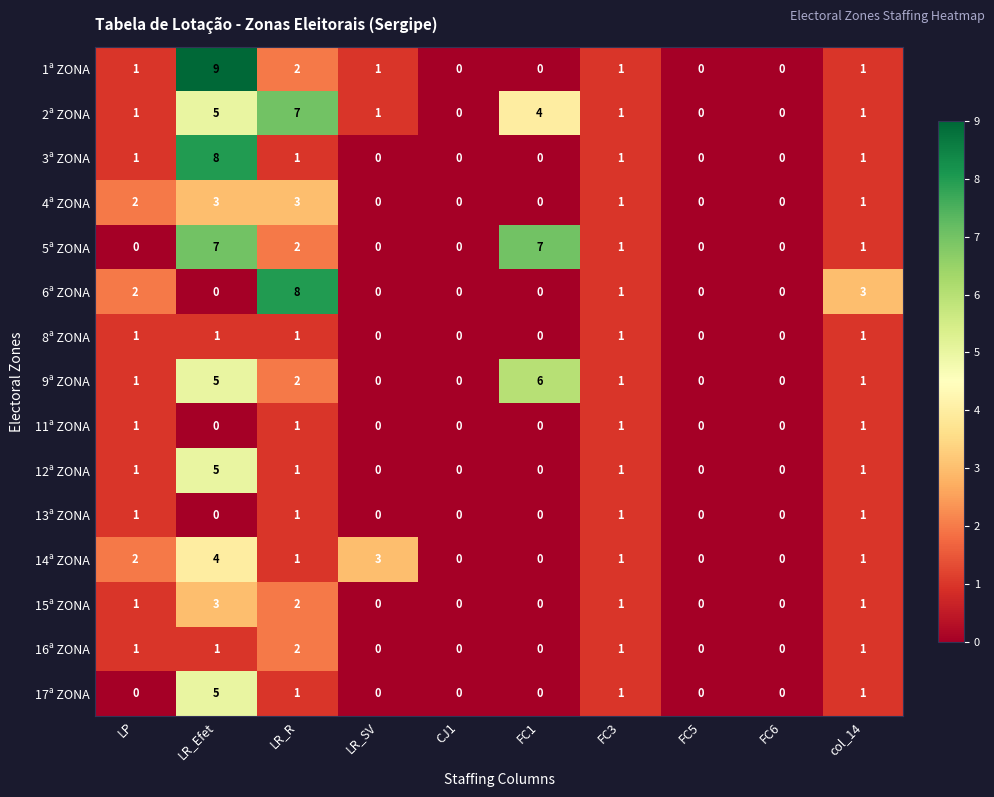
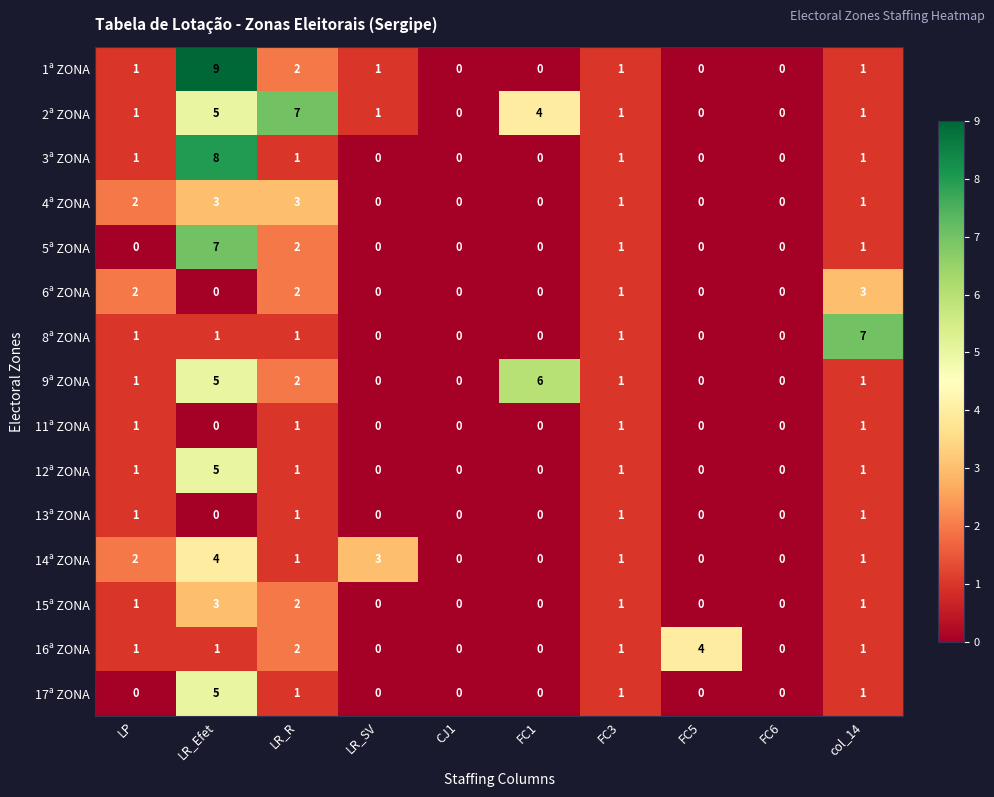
  {
    "1ª ZONA": {
      "LP": 1,
      "LR_Efet": 9,
      "LR_R": 2,
      "LR_SV": 1,
      "CJ1": 0,
      "FC1": 0,
      "FC3": 1,
      "FC5": 0,
      "FC6": 0,
      "col_14": 1
    },
    "2ª ZONA": {
      "LP": 1,
      "LR_Efet": 5,
      "LR_R": 7,
      "LR_SV": 1,
      "CJ1": 0,
      "FC1": 4,
      "FC3": 1,
      "FC5": 0,
      "FC6": 0,
      "col_14": 1
    },
    "3ª ZONA": {
      "LP": 1,
      "LR_Efet": 8,
      "LR_R": 1,
      "LR_SV": 0,
      "CJ1": 0,
      "FC1": 0,
      "FC3": 1,
      "FC5": 0,
      "FC6": 0,
      "col_14": 1
    },
    "4ª ZONA": {
      "LP": 2,
      "LR_Efet": 3,
      "LR_R": 3,
      "LR_SV": 0,
      "CJ1": 0,
      "FC1": 0,
      "FC3": 1,
      "FC5": 0,
      "FC6": 0,
      "col_14": 1
    },
    "5ª ZONA": {
      "LP": 0,
      "LR_Efet": 7,
      "LR_R": 2,
      "LR_SV": 0,
      "CJ1": 0,
-     "FC1": 7,
+     "FC1": 0,
      "FC3": 1,
      "FC5": 0,
      "FC6": 0,
      "col_14": 1
    },
    "6ª ZONA": {
      "LP": 2,
      "LR_Efet": 0,
-     "LR_R": 8,
+     "LR_R": 2,
      "LR_SV": 0,
      "CJ1": 0,
      "FC1": 0,
      "FC3": 1,
      "FC5": 0,
      "FC6": 0,
      "col_14": 3
    },
    "8ª ZONA": {
      "LP": 1,
      "LR_Efet": 1,
      "LR_R": 1,
      "LR_SV": 0,
      "CJ1": 0,
      "FC1": 0,
      "FC3": 1,
      "FC5": 0,
      "FC6": 0,
-     "col_14": 1
+     "col_14": 7
    },
    "9ª ZONA": {
      "LP": 1,
      "LR_Efet": 5,
      "LR_R": 2,
      "LR_SV": 0,
      "CJ1": 0,
      "FC1": 6,
      "FC3": 1,
      "FC5": 0,
      "FC6": 0,
      "col_14": 1
    },
    "11ª ZONA": {
      "LP": 1,
      "LR_Efet": 0,
      "LR_R": 1,
      "LR_SV": 0,
      "CJ1": 0,
      "FC1": 0,
      "FC3": 1,
      "FC5": 0,
      "FC6": 0,
      "col_14": 1
    },
    "12ª ZONA": {
      "LP": 1,
      "LR_Efet": 5,
      "LR_R": 1,
      "LR_SV": 0,
      "CJ1": 0,
      "FC1": 0,
      "FC3": 1,
      "FC5": 0,
      "FC6": 0,
      "col_14": 1
    },
    "13ª ZONA": {
      "LP": 1,
      "LR_Efet": 0,
      "LR_R": 1,
      "LR_SV": 0,
      "CJ1": 0,
      "FC1": 0,
      "FC3": 1,
      "FC5": 0,
      "FC6": 0,
      "col_14": 1
    },
    "14ª ZONA": {
      "LP": 2,
      "LR_Efet": 4,
      "LR_R": 1,
      "LR_SV": 3,
      "CJ1": 0,
      "FC1": 0,
      "FC3": 1,
      "FC5": 0,
      "FC6": 0,
      "col_14": 1
    },
    "15ª ZONA": {
      "LP": 1,
      "LR_Efet": 3,
      "LR_R": 2,
      "LR_SV": 0,
      "CJ1": 0,
      "FC1": 0,
      "FC3": 1,
      "FC5": 0,
      "FC6": 0,
      "col_14": 1
    },
    "16ª ZONA": {
      "LP": 1,
      "LR_Efet": 1,
      "LR_R": 2,
      "LR_SV": 0,
      "CJ1": 0,
      "FC1": 0,
      "FC3": 1,
-     "FC5": 0,
+     "FC5": 4,
      "FC6": 0,
      "col_14": 1
    },
    "17ª ZONA": {
      "LP": 0,
      "LR_Efet": 5,
      "LR_R": 1,
      "LR_SV": 0,
      "CJ1": 0,
      "FC1": 0,
      "FC3": 1,
      "FC5": 0,
      "FC6": 0,
      "col_14": 1
    }
  }
